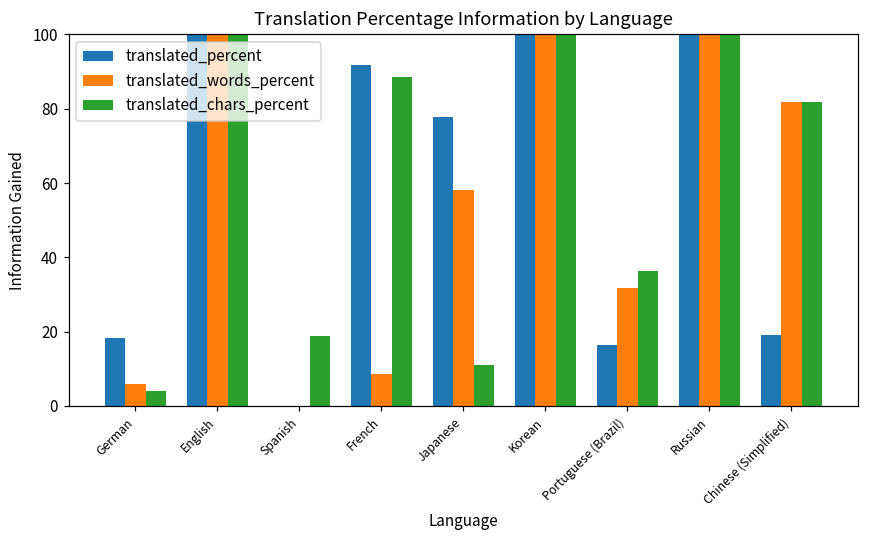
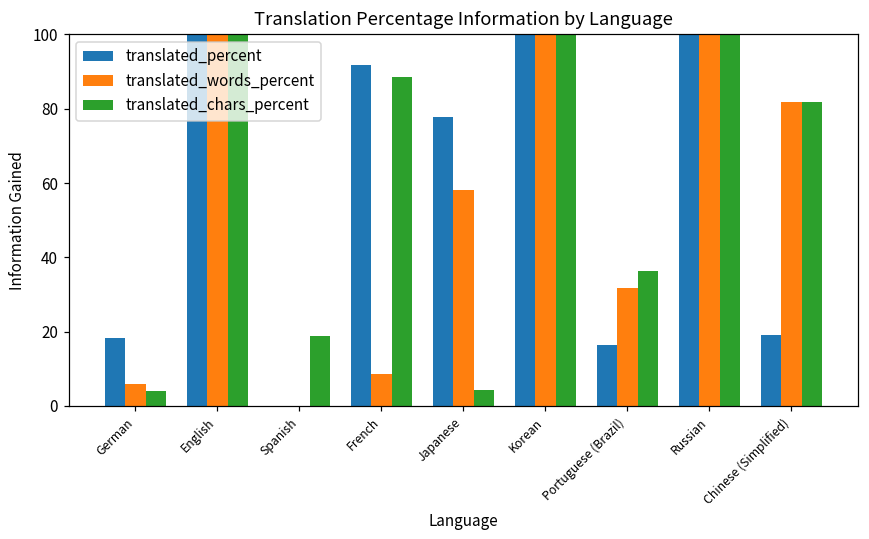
  {
    "translated_percent": {
      "German": 18,
      "English": 100,
      "Spanish": 0,
      "French": 92,
      "Japanese": 78,
      "Korean": 100,
      "Portuguese (Brazil)": 17,
      "Russian": 100,
      "Chinese (Simplified)": 19
    },
    "translated_words_percent": {
      "German": 6,
      "English": 100,
      "Spanish": 0,
      "French": 9,
      "Japanese": 58,
      "Korean": 100,
      "Portuguese (Brazil)": 32,
      "Russian": 100,
      "Chinese (Simplified)": 82
    },
    "translated_chars_percent": {
      "German": 4,
      "English": 100,
      "Spanish": 19,
      "French": 89,
-     "Japanese": 11,
+     "Japanese": 4,
      "Korean": 100,
      "Portuguese (Brazil)": 36,
      "Russian": 100,
      "Chinese (Simplified)": 82
    }
  }
